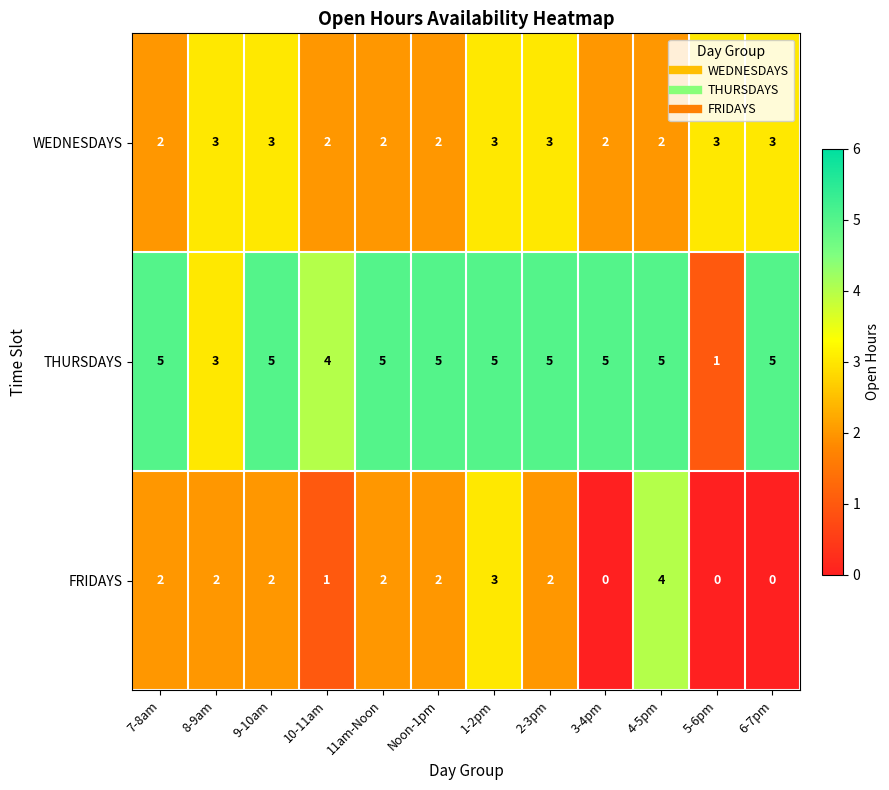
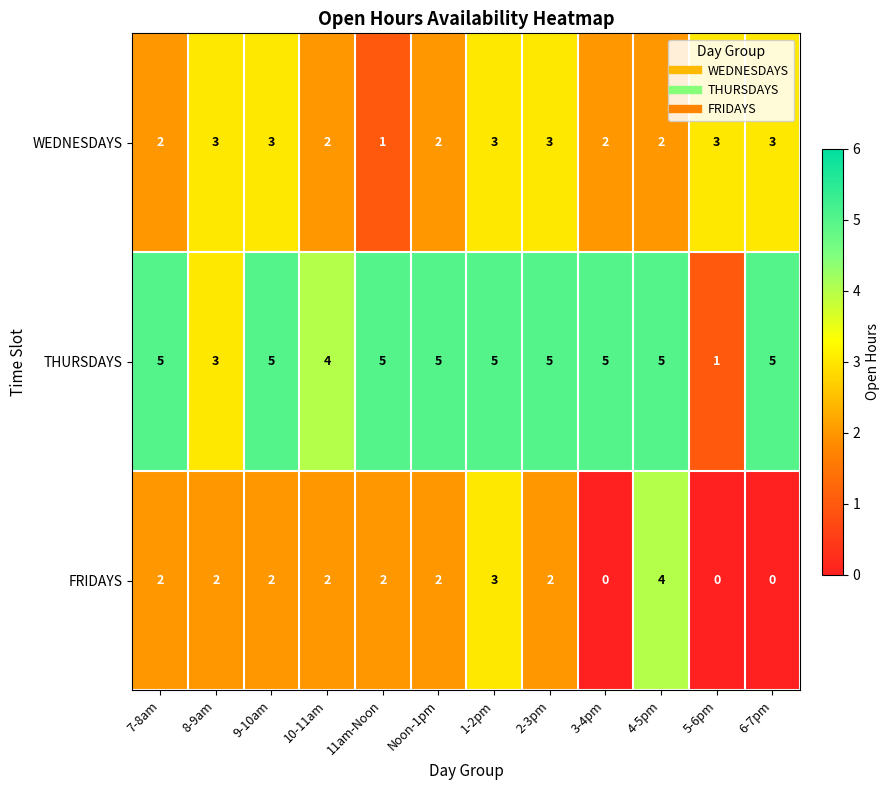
  {
    "WEDNESDAYS": {
      "7-8am": 2,
      "8-9am": 3,
      "9-10am": 3,
      "10-11am": 2,
-     "11am-Noon": 2,
+     "11am-Noon": 1,
      "Noon-1pm": 2,
      "1-2pm": 3,
      "2-3pm": 3,
      "3-4pm": 2,
      "4-5pm": 2,
      "5-6pm": 3,
      "6-7pm": 3
    },
    "THURSDAYS": {
      "7-8am": 5,
      "8-9am": 3,
      "9-10am": 5,
      "10-11am": 4,
      "11am-Noon": 5,
      "Noon-1pm": 5,
      "1-2pm": 5,
      "2-3pm": 5,
      "3-4pm": 5,
      "4-5pm": 5,
      "5-6pm": 1,
      "6-7pm": 5
    },
    "FRIDAYS": {
      "7-8am": 2,
      "8-9am": 2,
      "9-10am": 2,
-     "10-11am": 1,
+     "10-11am": 2,
      "11am-Noon": 2,
      "Noon-1pm": 2,
      "1-2pm": 3,
      "2-3pm": 2,
      "3-4pm": 0,
      "4-5pm": 4,
      "5-6pm": 0,
      "6-7pm": 0
    }
  }
